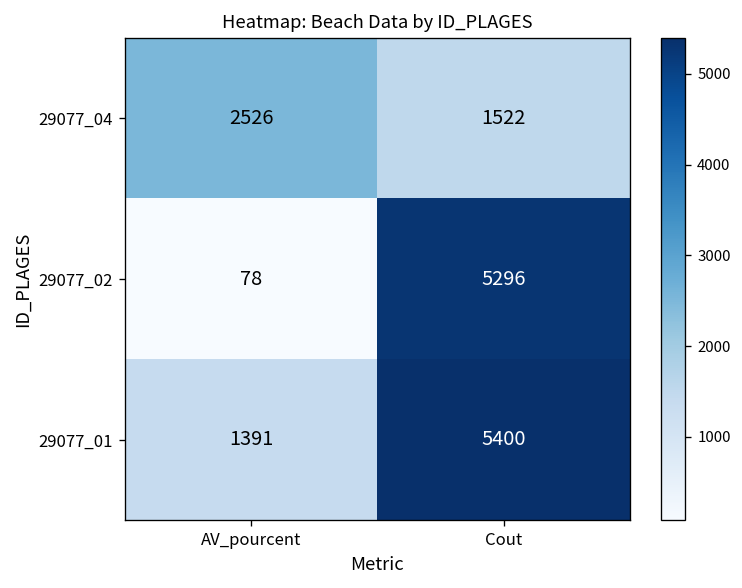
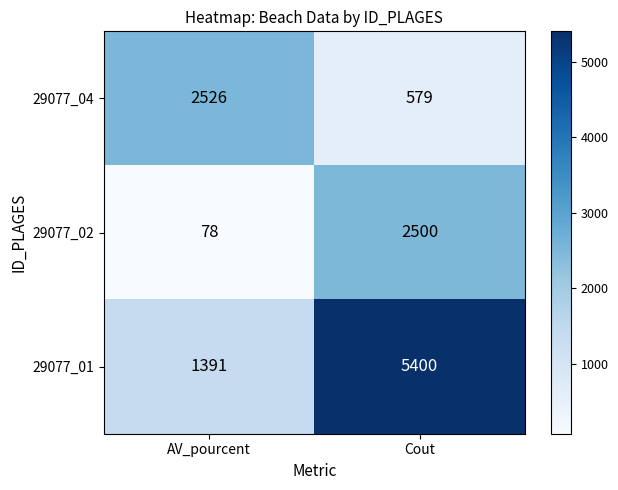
  {
    "29077_04": {
      "AV_pourcent": 2526,
-     "Cout": 1522
+     "Cout": 579
    },
    "29077_02": {
      "AV_pourcent": 78,
-     "Cout": 5296
+     "Cout": 2500
    },
    "29077_01": {
      "AV_pourcent": 1391,
      "Cout": 5400
    }
  }
